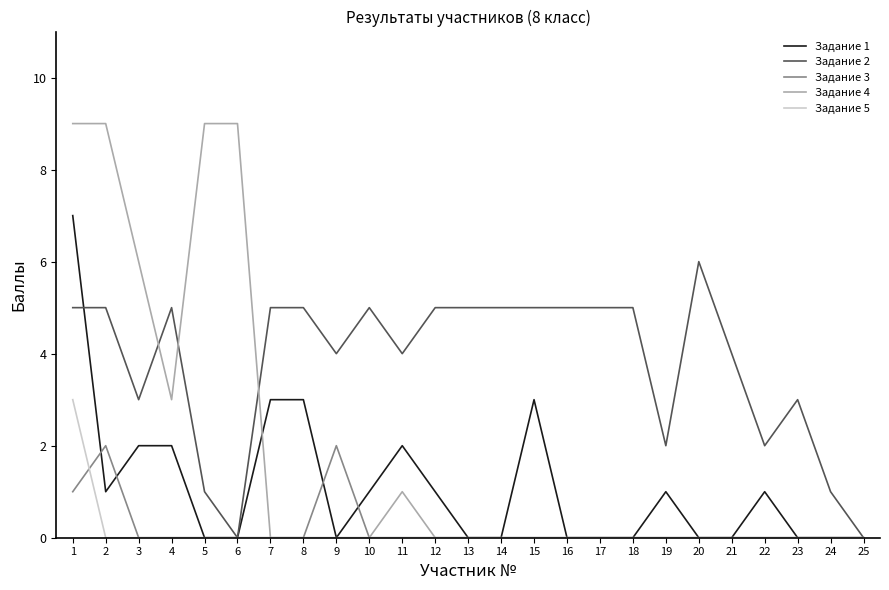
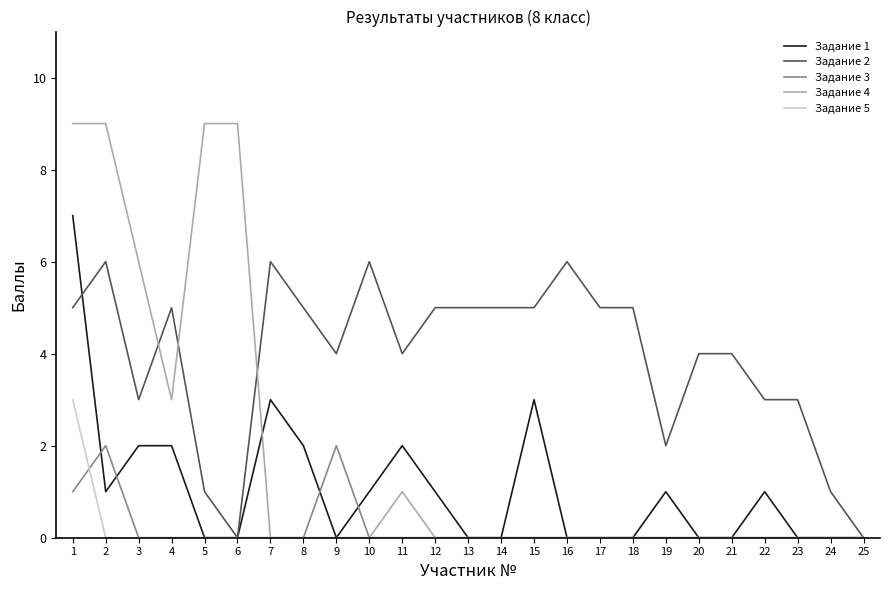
  {
    "Задание 1": {
      "1": 7,
      "2": 1,
      "3": 2,
      "4": 2,
      "7": 3,
-     "8": 3,
+     "8": 2,
      "10": 1,
      "11": 2,
      "12": 1,
      "15": 3,
      "19": 1,
      "22": 1
    },
    "Задание 2": {
      "1": 5,
-     "2": 5,
+     "2": 6,
      "3": 3,
      "4": 5,
      "5": 1,
-     "7": 5,
+     "7": 6,
      "8": 5,
      "9": 4,
-     "10": 5,
+     "10": 6,
      "11": 4,
      "12": 5,
      "13": 5,
      "14": 5,
      "15": 5,
-     "16": 5,
+     "16": 6,
      "17": 5,
      "18": 5,
      "19": 2,
-     "20": 6,
+     "20": 4,
      "21": 4,
-     "22": 2,
+     "22": 3,
      "23": 3,
      "24": 1
    }
  }
